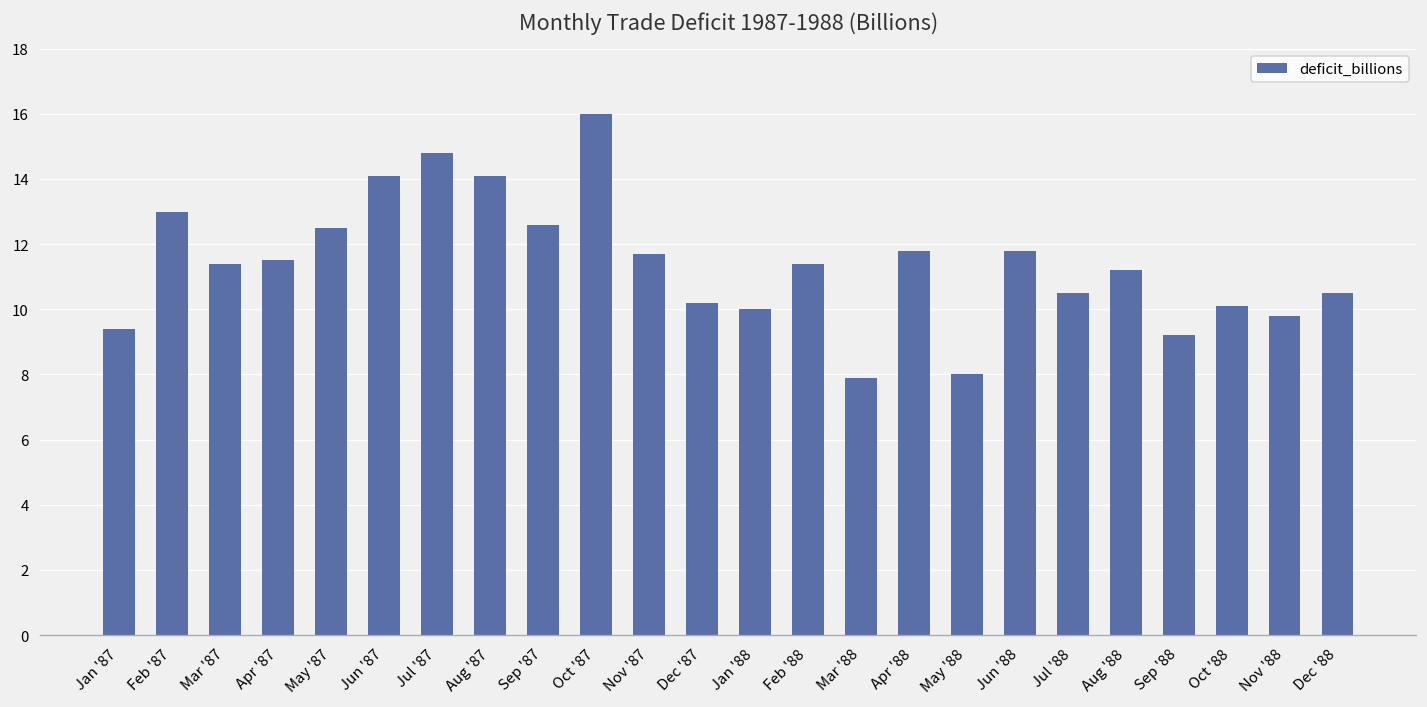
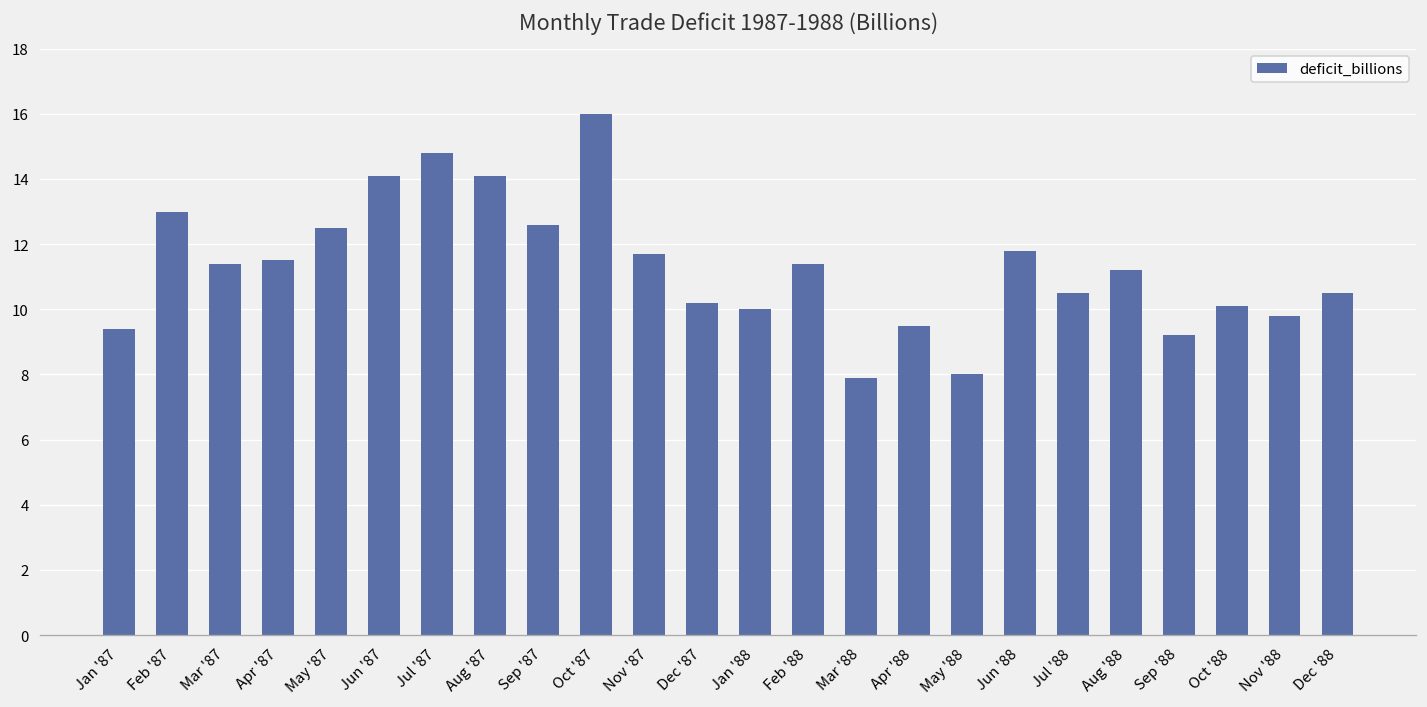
  {
    "Jan '87": 9.4,
    "Feb '87": 13.0,
    "Mar '87": 11.4,
    "Apr '87": 11.5,
    "May '87": 12.5,
    "Jun '87": 14.1,
    "Jul '87": 14.8,
    "Aug '87": 14.1,
    "Sep '87": 12.6,
    "Oct '87": 16.0,
    "Nov '87": 11.7,
    "Dec '87": 10.2,
    "Jan '88": 10.0,
    "Feb '88": 11.4,
    "Mar '88": 7.9,
-   "Apr '88": 11.8,
+   "Apr '88": 9.5,
    "May '88": 8.0,
    "Jun '88": 11.8,
    "Jul '88": 10.5,
    "Aug '88": 11.2,
    "Sep '88": 9.2,
    "Oct '88": 10.1,
    "Nov '88": 9.8,
    "Dec '88": 10.5
  }
